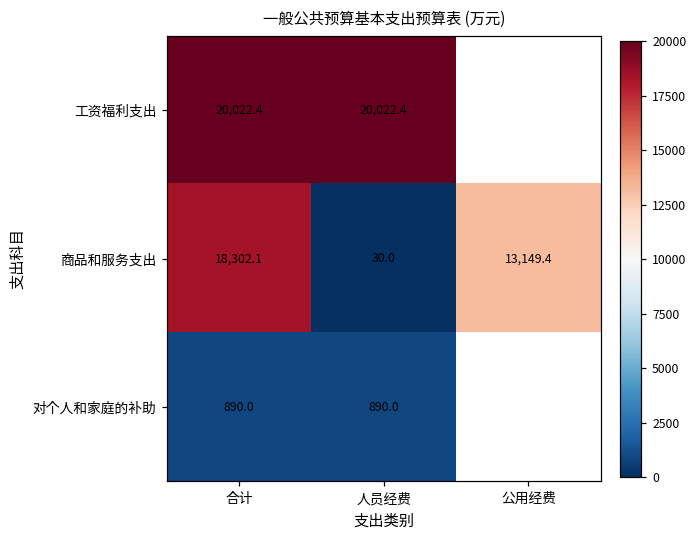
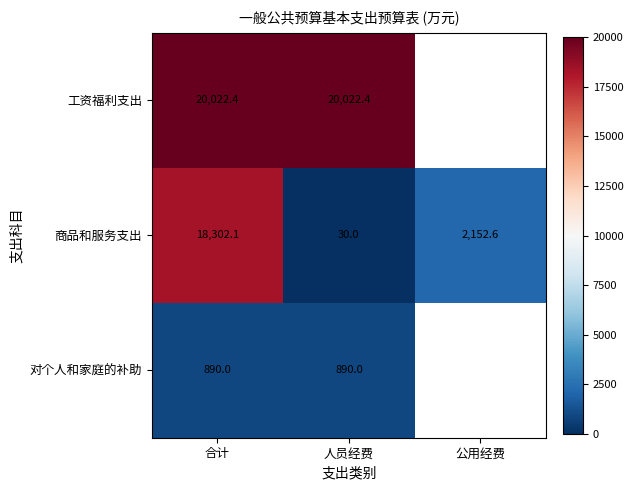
  {
    "工资福利支出": {
      "合计": "20,022.4",
      "人员经费": "20,022.4"
    },
    "商品和服务支出": {
      "合计": "18,302.1",
      "人员经费": "30.0",
-     "公用经费": "13,149.4"
+     "公用经费": "2,152.6"
    },
    "对个人和家庭的补助": {
      "合计": "890.0",
      "人员经费": "890.0"
    }
  }
